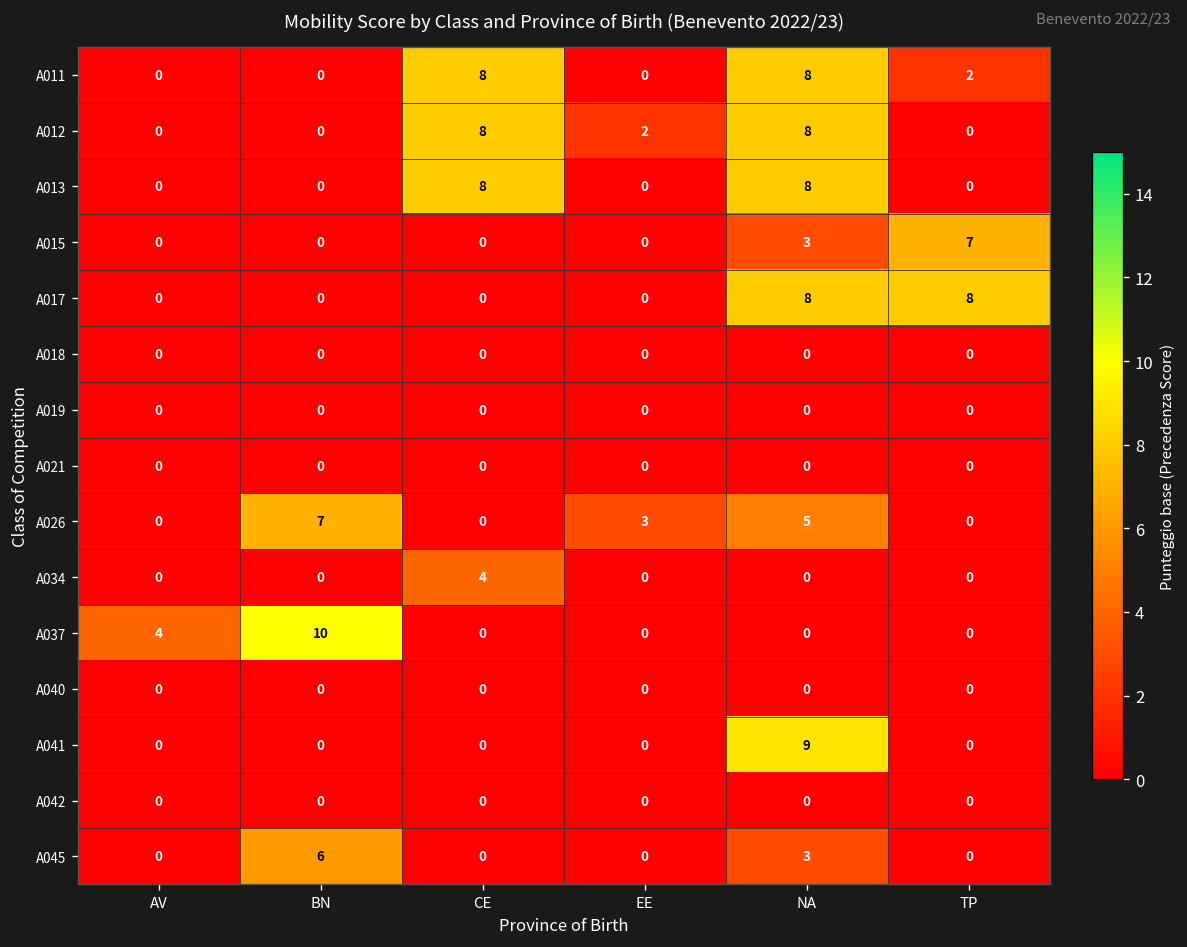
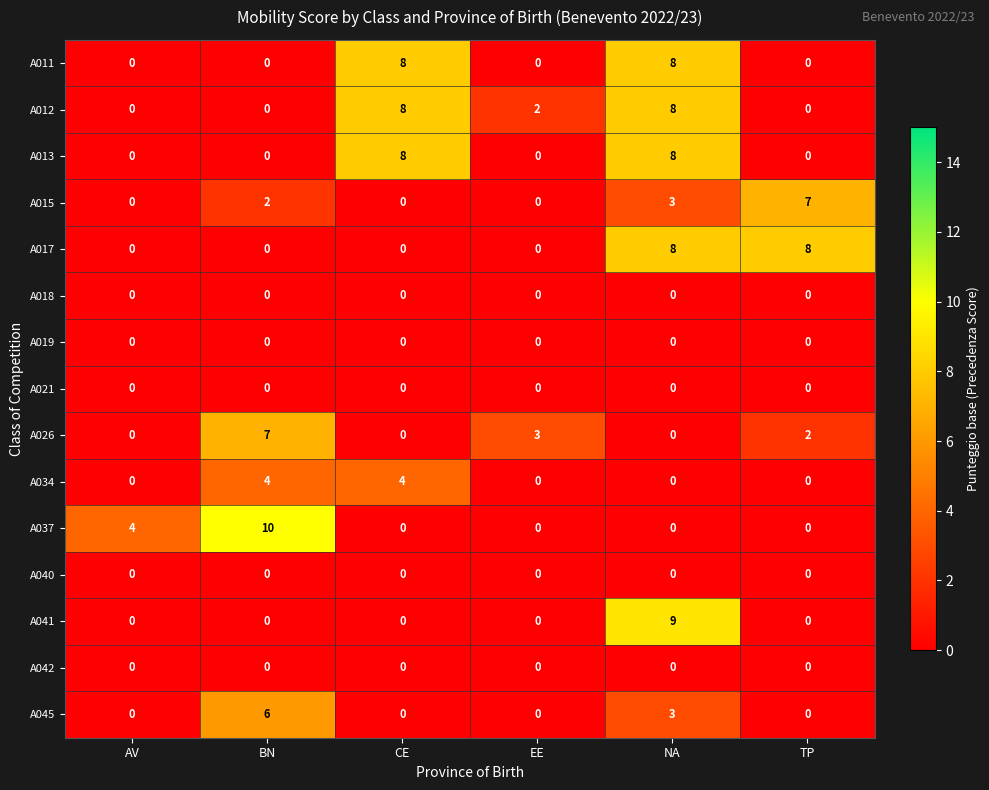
  {
    "A011": {
      "AV": 0,
      "BN": 0,
      "CE": 8,
      "EE": 0,
      "NA": 8,
-     "TP": 2
+     "TP": 0
    },
    "A012": {
      "AV": 0,
      "BN": 0,
      "CE": 8,
      "EE": 2,
      "NA": 8,
      "TP": 0
    },
    "A013": {
      "AV": 0,
      "BN": 0,
      "CE": 8,
      "EE": 0,
      "NA": 8,
      "TP": 0
    },
    "A015": {
      "AV": 0,
-     "BN": 0,
+     "BN": 2,
      "CE": 0,
      "EE": 0,
      "NA": 3,
      "TP": 7
    },
    "A017": {
      "AV": 0,
      "BN": 0,
      "CE": 0,
      "EE": 0,
      "NA": 8,
      "TP": 8
    },
    "A018": {
      "AV": 0,
      "BN": 0,
      "CE": 0,
      "EE": 0,
      "NA": 0,
      "TP": 0
    },
    "A019": {
      "AV": 0,
      "BN": 0,
      "CE": 0,
      "EE": 0,
      "NA": 0,
      "TP": 0
    },
    "A021": {
      "AV": 0,
      "BN": 0,
      "CE": 0,
      "EE": 0,
      "NA": 0,
      "TP": 0
    },
    "A026": {
      "AV": 0,
      "BN": 7,
      "CE": 0,
      "EE": 3,
-     "NA": 5,
-     "TP": 0
+     "NA": 0,
+     "TP": 2
    },
    "A034": {
      "AV": 0,
-     "BN": 0,
+     "BN": 4,
      "CE": 4,
      "EE": 0,
      "NA": 0,
      "TP": 0
    },
    "A037": {
      "AV": 4,
      "BN": 10,
      "CE": 0,
      "EE": 0,
      "NA": 0,
      "TP": 0
    },
    "A040": {
      "AV": 0,
      "BN": 0,
      "CE": 0,
      "EE": 0,
      "NA": 0,
      "TP": 0
    },
    "A041": {
      "AV": 0,
      "BN": 0,
      "CE": 0,
      "EE": 0,
      "NA": 9,
      "TP": 0
    },
    "A042": {
      "AV": 0,
      "BN": 0,
      "CE": 0,
      "EE": 0,
      "NA": 0,
      "TP": 0
    },
    "A045": {
      "AV": 0,
      "BN": 6,
      "CE": 0,
      "EE": 0,
      "NA": 3,
      "TP": 0
    }
  }
